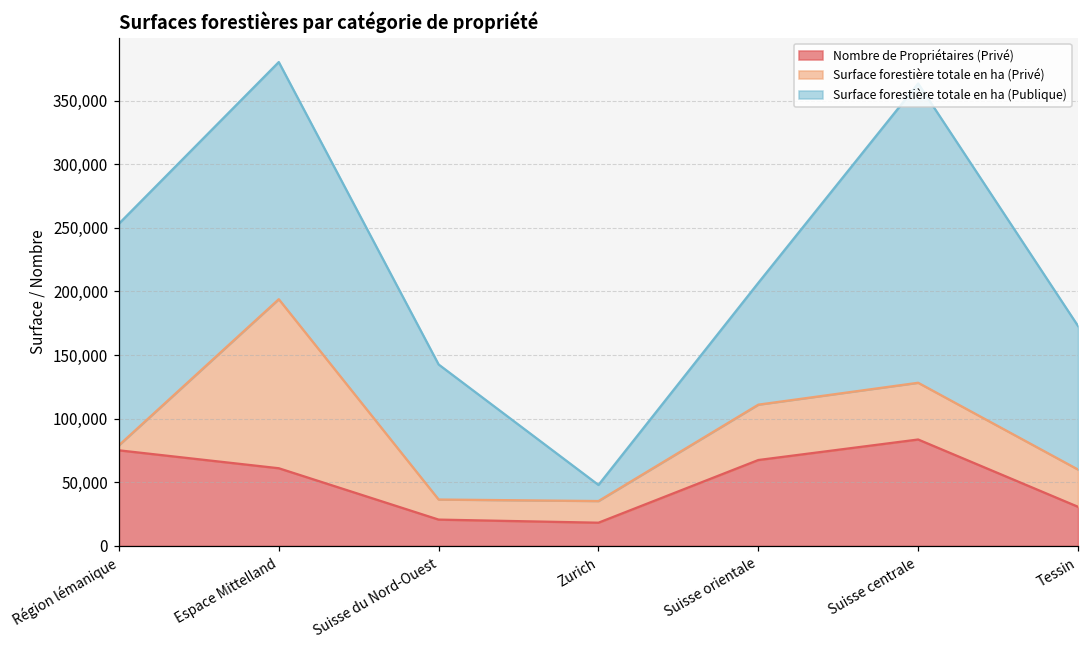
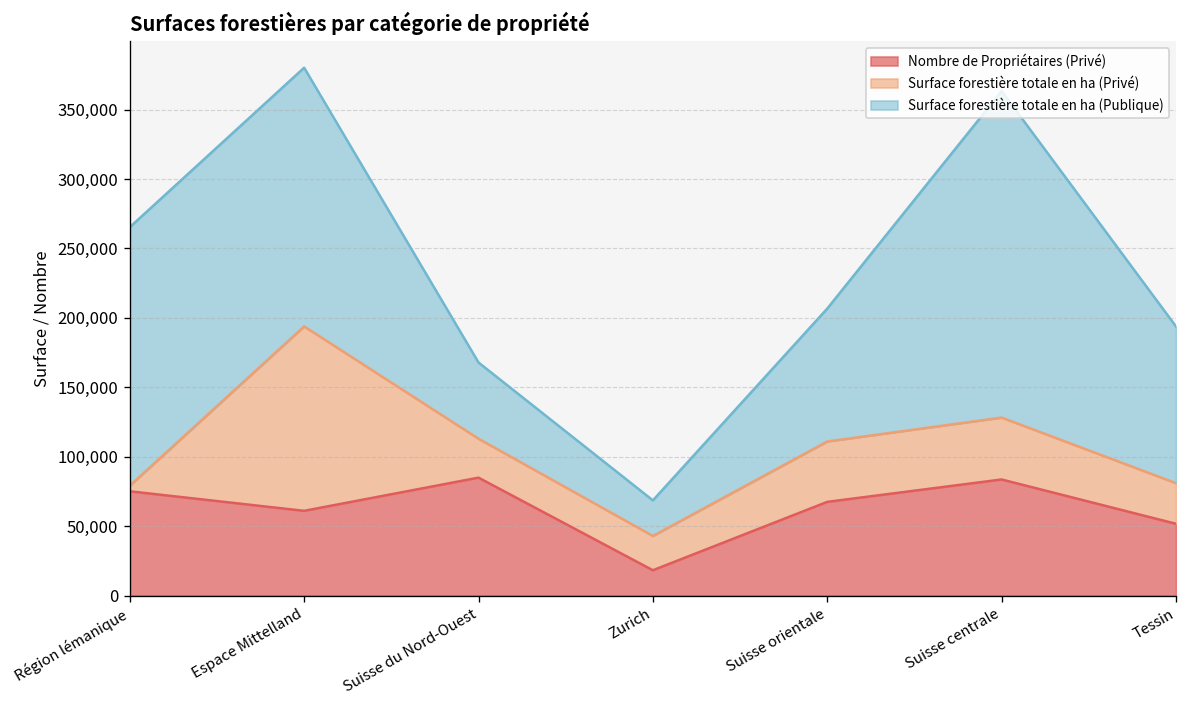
  {
    "Nombre de Propriétaires (Privé)": {
      "Région lémanique": "75,000",
      "Espace Mittelland": "61,000",
-     "Suisse du Nord-Ouest": "21,000",
+     "Suisse du Nord-Ouest": "85,000",
      "Zurich": "18,000",
      "Suisse orientale": "67,000",
      "Suisse centrale": "84,000",
-     "Tessin": "31,000"
+     "Tessin": "52,000"
    },
    "Surface forestière totale en ha (Privé)": {
      "Région lémanique": "4,000",
      "Espace Mittelland": "133,000",
-     "Suisse du Nord-Ouest": "16,000",
-     "Zurich": "17,000",
+     "Suisse du Nord-Ouest": "28,000",
+     "Zurich": "25,000",
      "Suisse orientale": "44,000",
      "Suisse centrale": "45,000",
      "Tessin": "29,000"
    },
    "Surface forestière totale en ha (Publique)": {
-     "Région lémanique": "174,000",
+     "Région lémanique": "186,000",
      "Espace Mittelland": "186,000",
-     "Suisse du Nord-Ouest": "106,000",
-     "Zurich": "13,000",
+     "Suisse du Nord-Ouest": "55,000",
+     "Zurich": "26,000",
      "Suisse orientale": "96,000",
      "Tessin": "113,000"
    }
  }
